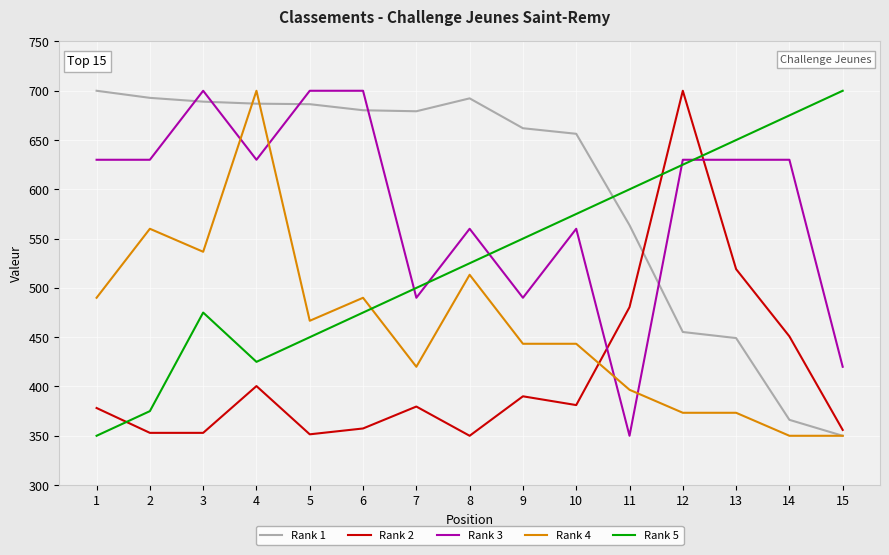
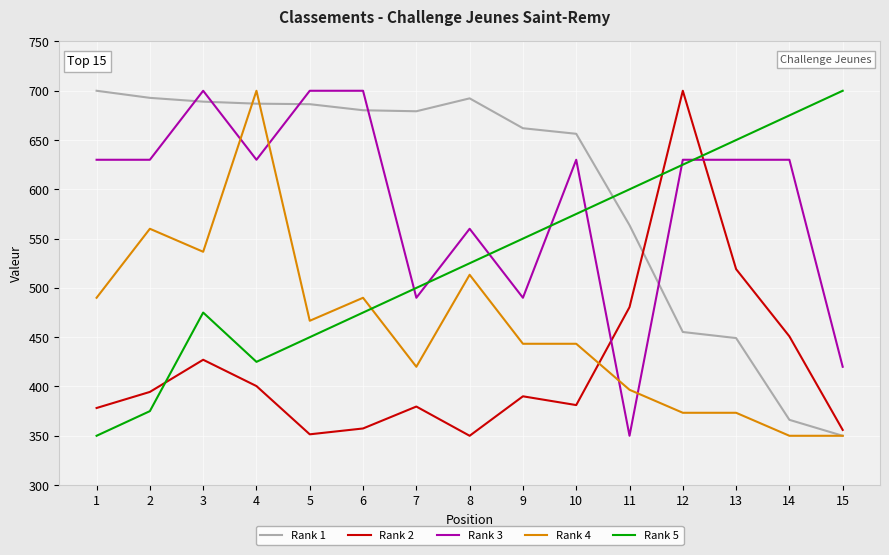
  {
    "Rank 1": {
      "2": 690,
      "3": 690,
      "4": 690,
      "5": 690,
      "6": 680,
      "7": 680,
      "8": 690,
      "9": 660,
      "10": 660,
      "11": 560,
      "12": 460,
      "13": 450,
      "14": 370
    },
    "Rank 2": {
      "1": 380,
-     "2": 350,
-     "3": 350,
+     "2": 390,
+     "3": 430,
      "4": 400,
      "5": 350,
      "6": 360,
      "7": 380,
      "8": 350,
      "9": 390,
      "10": 380,
      "11": 480,
      "12": 700,
      "13": 520,
      "14": 450,
      "15": 360
    },
    "Rank 3": {
      "1": 630,
      "2": 630,
      "3": 700,
      "4": 630,
      "5": 700,
      "6": 700,
      "7": 490,
      "8": 560,
      "9": 490,
-     "10": 560,
+     "10": 630,
      "11": 350,
      "12": 630,
      "13": 630,
      "14": 630,
      "15": 420
    },
    "Rank 4": {
      "1": 490,
      "2": 560,
      "3": 540,
      "4": 700,
      "5": 470,
      "6": 490,
      "7": 420,
      "8": 510,
      "9": 440,
      "10": 440,
      "11": 400,
      "12": 370,
      "13": 370,
      "14": 350
    },
    "Rank 5": {
      "1": 350,
      "2": 380,
      "3": 480,
      "4": 430,
      "5": 450,
      "6": 480,
      "7": 500,
      "8": 530,
      "9": 550,
      "10": 580,
      "11": 600,
      "12": 630,
      "13": 650,
      "14": 680,
      "15": 700
    }
  }
